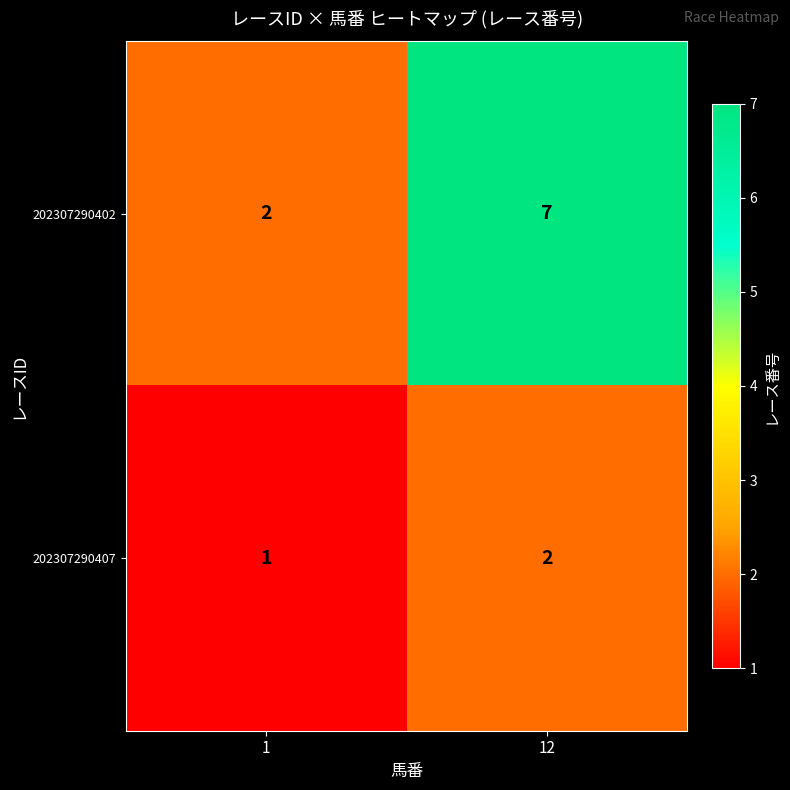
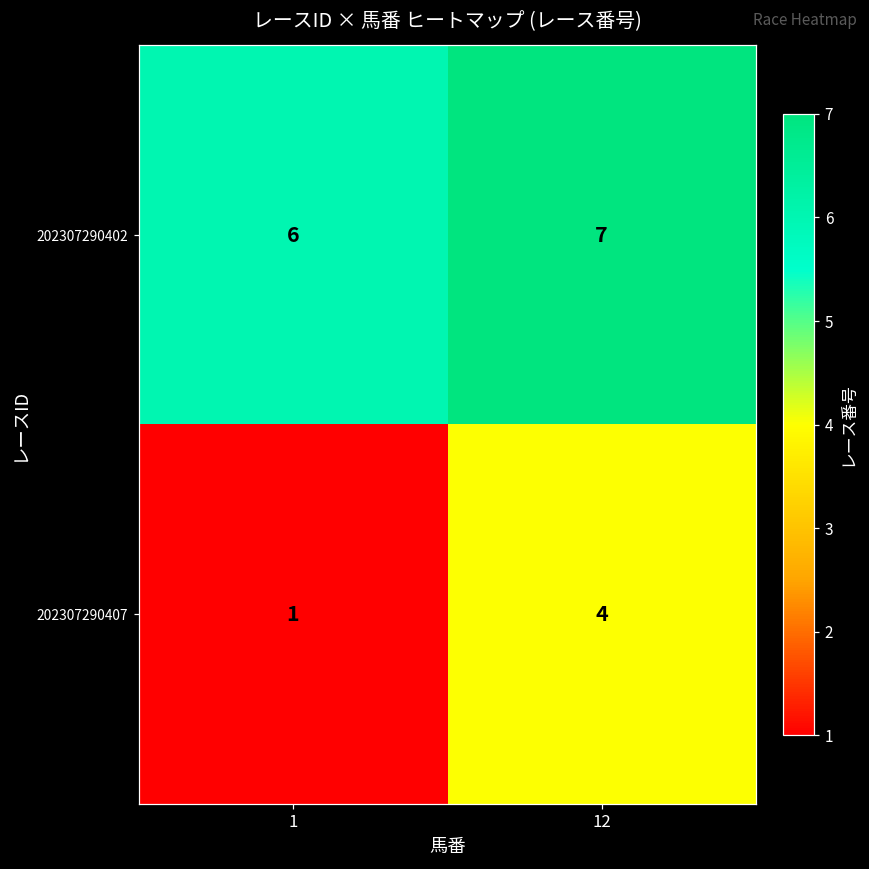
  {
    "202307290402": {
-     "1": 2,
+     "1": 6,
      "12": 7
    },
    "202307290407": {
      "1": 1,
-     "12": 2
+     "12": 4
    }
  }
